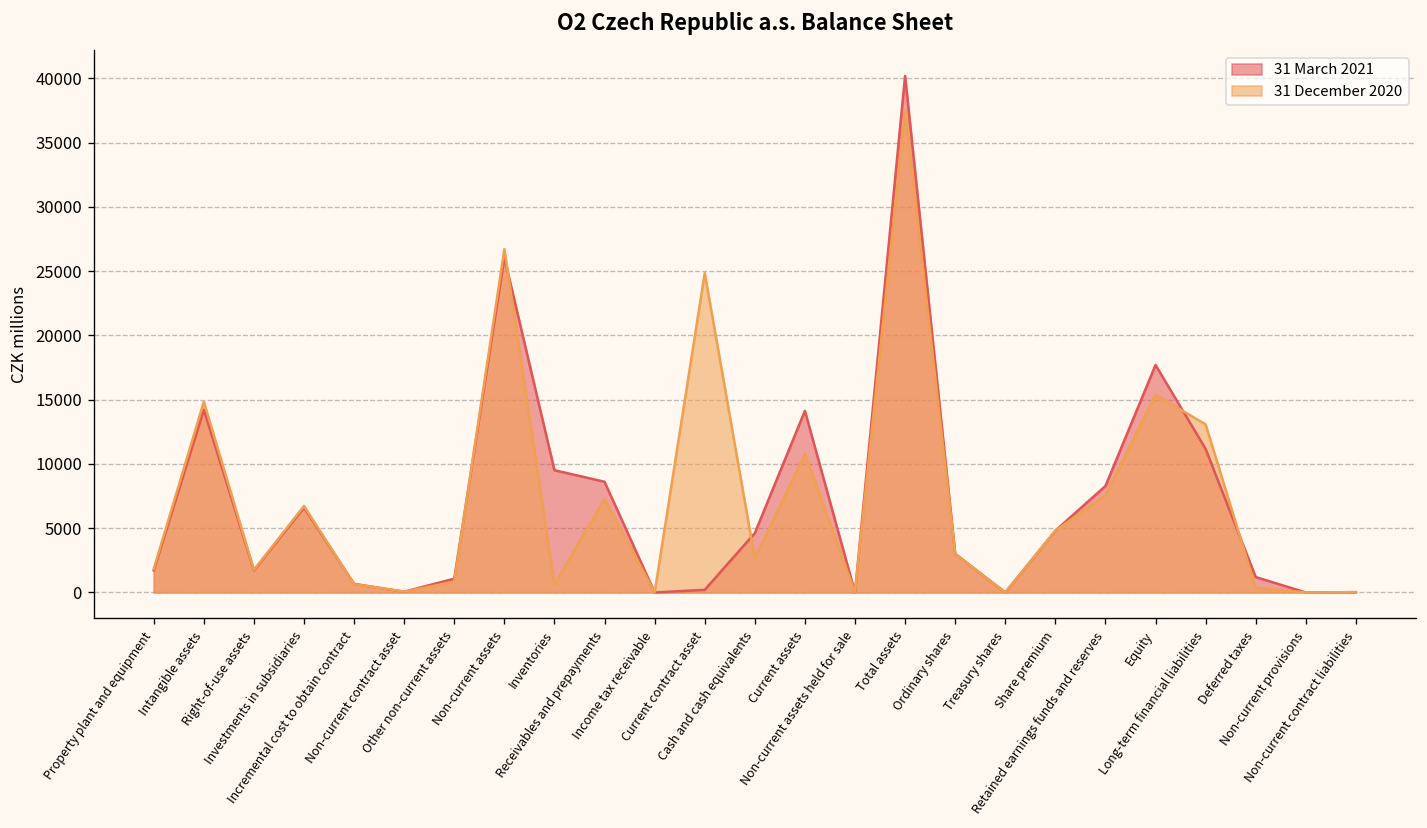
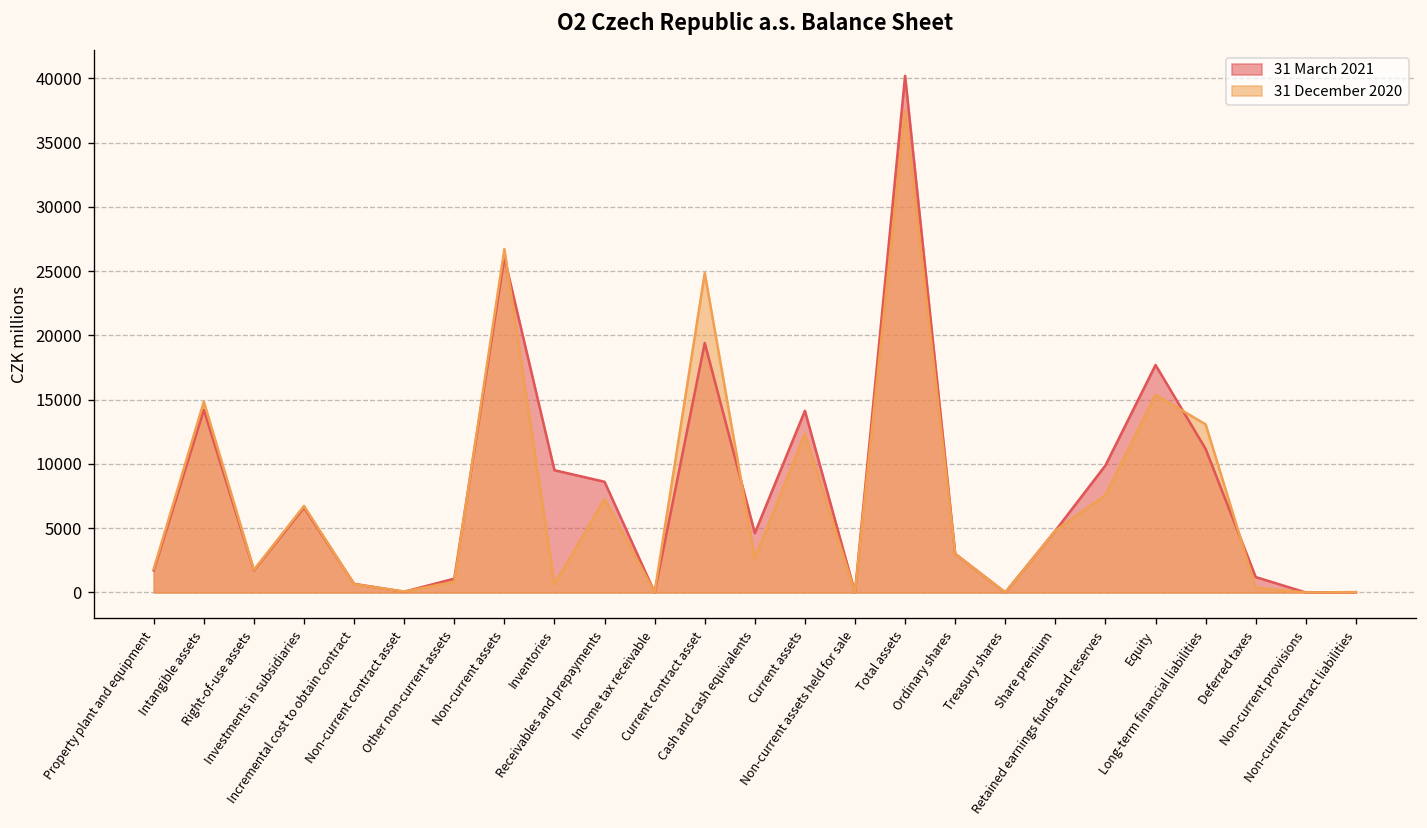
  {
    "31 March 2021": {
      "Intangible assets": 14200,
      "Other non-current assets": 1100,
      "Non-current assets": 26100,
      "Inventories": 9500,
      "Receivables and prepayments": 8600,
-     "Current contract asset": 200,
+     "Current contract asset": 19400,
      "Cash and cash equivalents": 4600,
      "Current assets": 14100,
      "Total assets": 40200,
-     "Retained earnings funds and reserves": 8300,
+     "Retained earnings funds and reserves": 9900,
      "Equity": 17700,
      "Long-term financial liabilities": 11200,
      "Deferred taxes": 1200
    },
    "31 December 2020": {
      "Intangible assets": 14800,
      "Other non-current assets": 800,
      "Non-current assets": 26700,
      "Inventories": 600,
      "Receivables and prepayments": 7300,
      "Current contract asset": 24900,
      "Cash and cash equivalents": 2600,
-     "Current assets": 10800,
+     "Current assets": 12300,
      "Total assets": 37500,
      "Retained earnings funds and reserves": 7600,
      "Equity": 15400,
      "Long-term financial liabilities": 13100,
      "Deferred taxes": 400
    }
  }
